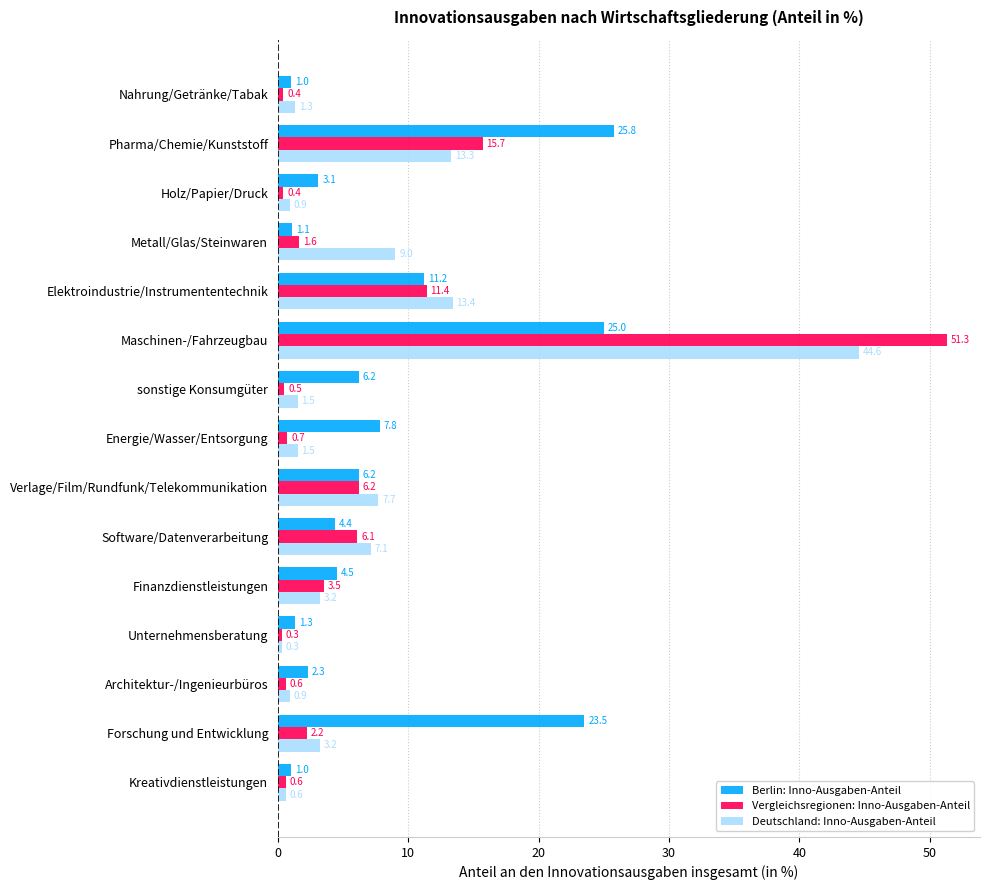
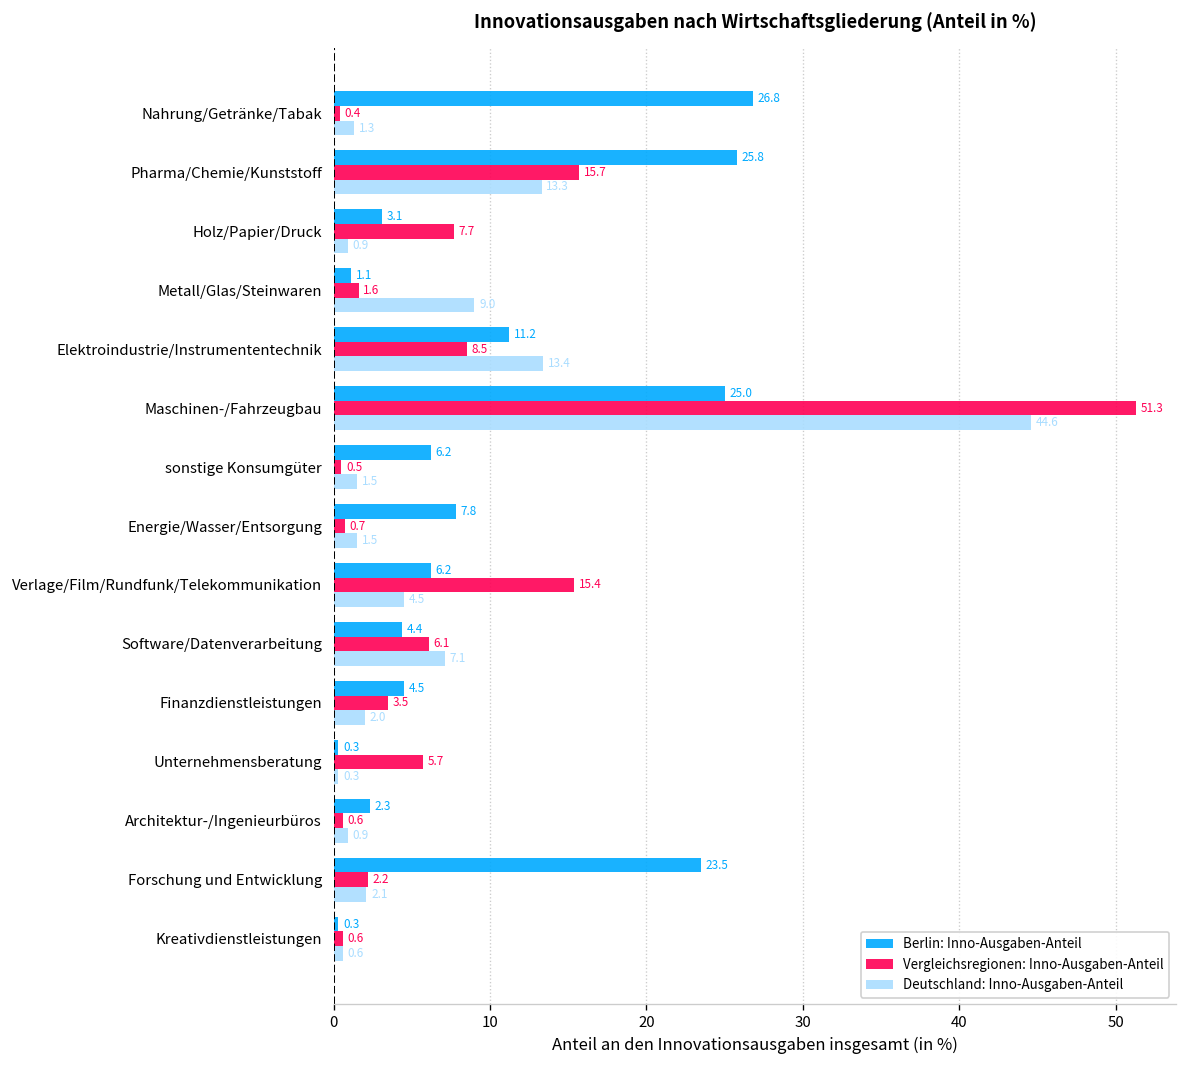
  {
    "Berlin: Inno-Ausgaben-Anteil": {
-     "Nahrung/Getränke/Tabak": 1.0,
+     "Nahrung/Getränke/Tabak": 26.8,
      "Pharma/Chemie/Kunststoff": 25.8,
      "Holz/Papier/Druck": 3.1,
      "Metall/Glas/Steinwaren": 1.1,
      "Elektroindustrie/Instrumententechnik": 11.2,
      "Maschinen-/Fahrzeugbau": 25.0,
      "sonstige Konsumgüter": 6.2,
      "Energie/Wasser/Entsorgung": 7.8,
      "Verlage/Film/Rundfunk/Telekommunikation": 6.2,
      "Software/Datenverarbeitung": 4.4,
      "Finanzdienstleistungen": 4.5,
-     "Unternehmensberatung": 1.3,
+     "Unternehmensberatung": 0.3,
      "Architektur-/Ingenieurbüros": 2.3,
      "Forschung und Entwicklung": 23.5,
-     "Kreativdienstleistungen": 1.0
+     "Kreativdienstleistungen": 0.3
    },
    "Vergleichsregionen: Inno-Ausgaben-Anteil": {
      "Nahrung/Getränke/Tabak": 0.4,
      "Pharma/Chemie/Kunststoff": 15.7,
-     "Holz/Papier/Druck": 0.4,
+     "Holz/Papier/Druck": 7.7,
      "Metall/Glas/Steinwaren": 1.6,
-     "Elektroindustrie/Instrumententechnik": 11.4,
+     "Elektroindustrie/Instrumententechnik": 8.5,
      "Maschinen-/Fahrzeugbau": 51.3,
      "sonstige Konsumgüter": 0.5,
      "Energie/Wasser/Entsorgung": 0.7,
-     "Verlage/Film/Rundfunk/Telekommunikation": 6.2,
+     "Verlage/Film/Rundfunk/Telekommunikation": 15.4,
      "Software/Datenverarbeitung": 6.1,
      "Finanzdienstleistungen": 3.5,
-     "Unternehmensberatung": 0.3,
+     "Unternehmensberatung": 5.7,
      "Architektur-/Ingenieurbüros": 0.6,
      "Forschung und Entwicklung": 2.2,
      "Kreativdienstleistungen": 0.6
    },
    "Deutschland: Inno-Ausgaben-Anteil": {
      "Nahrung/Getränke/Tabak": 1.3,
      "Pharma/Chemie/Kunststoff": 13.3,
      "Holz/Papier/Druck": 0.9,
      "Metall/Glas/Steinwaren": 9.0,
      "Elektroindustrie/Instrumententechnik": 13.4,
      "Maschinen-/Fahrzeugbau": 44.6,
      "sonstige Konsumgüter": 1.5,
      "Energie/Wasser/Entsorgung": 1.5,
-     "Verlage/Film/Rundfunk/Telekommunikation": 7.7,
+     "Verlage/Film/Rundfunk/Telekommunikation": 4.5,
      "Software/Datenverarbeitung": 7.1,
-     "Finanzdienstleistungen": 3.2,
+     "Finanzdienstleistungen": 2.0,
      "Unternehmensberatung": 0.3,
      "Architektur-/Ingenieurbüros": 0.9,
-     "Forschung und Entwicklung": 3.2,
+     "Forschung und Entwicklung": 2.1,
      "Kreativdienstleistungen": 0.6
    }
  }
